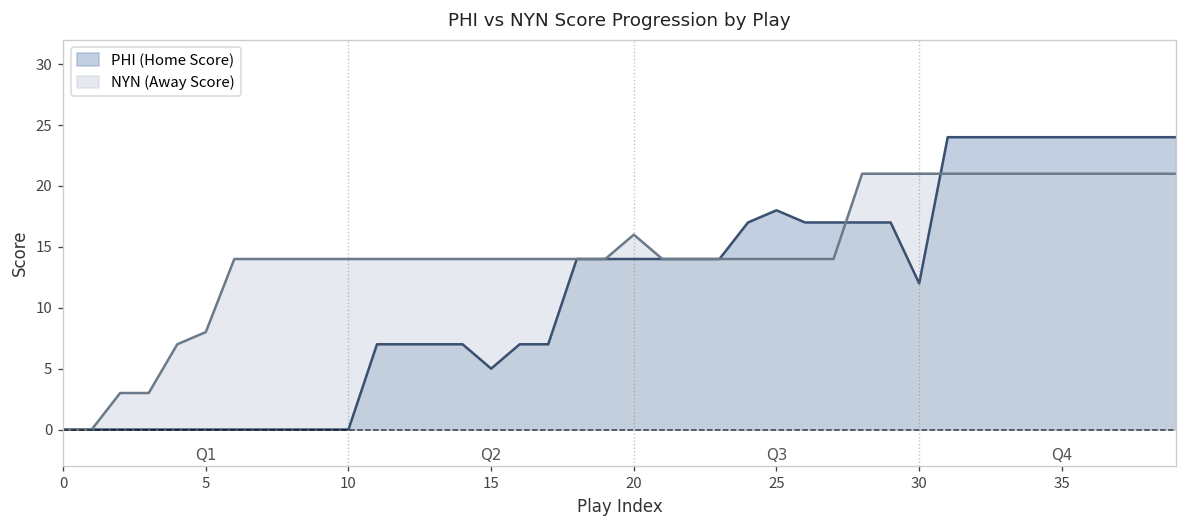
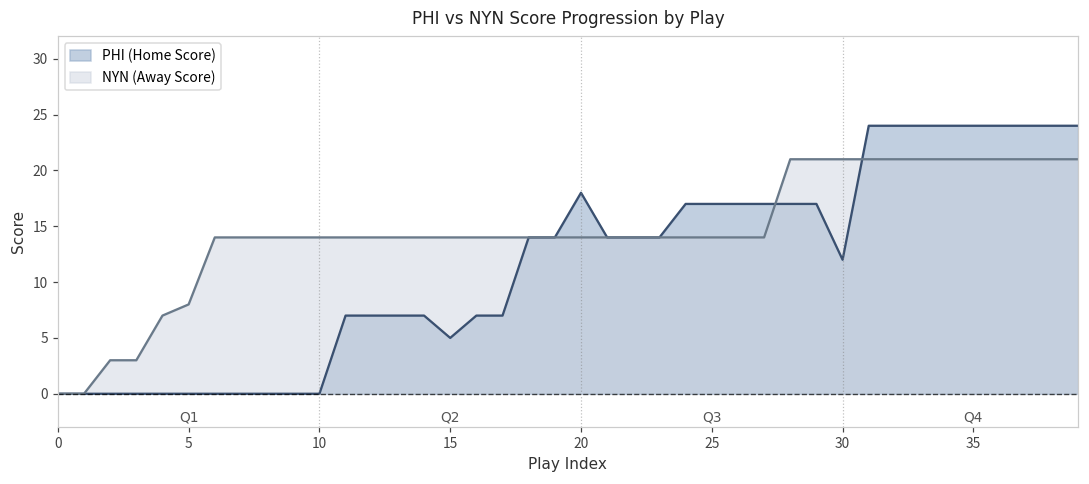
  {
    "PHI (Home Score)": {
      "5": 0,
      "10": 0,
      "15": 5,
-     "20": 14,
-     "25": 18,
+     "20": 18,
+     "25": 17,
      "30": 12,
      "35": 24
    },
    "NYN (Away Score)": {
      "5": 8,
      "10": 14,
      "15": 14,
-     "20": 16,
+     "20": 14,
      "25": 14,
      "30": 21,
      "35": 21
    }
  }
